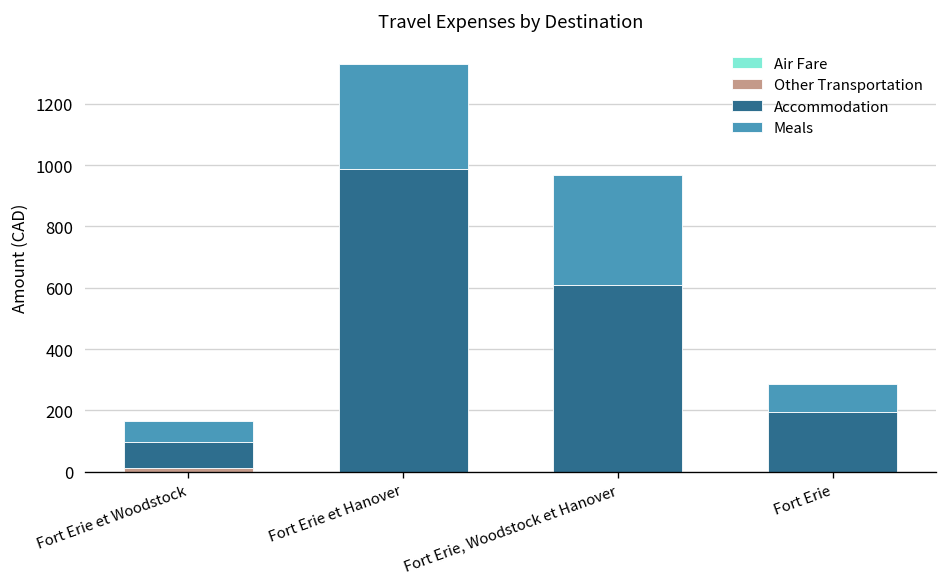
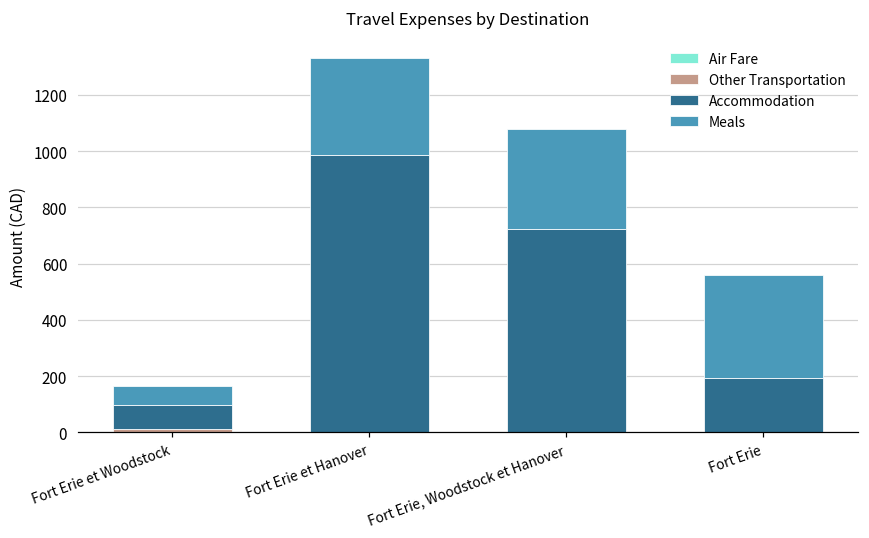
  {
    "Air Fare": {
      "Fort Erie et Woodstock": 0,
      "Fort Erie et Hanover": 0,
      "Fort Erie, Woodstock et Hanover": 0,
      "Fort Erie": 0
    },
    "Other Transportation": {
      "Fort Erie et Woodstock": 10,
      "Fort Erie et Hanover": 0,
      "Fort Erie, Woodstock et Hanover": 0,
      "Fort Erie": 0
    },
    "Accommodation": {
      "Fort Erie et Woodstock": 80,
      "Fort Erie et Hanover": 990,
-     "Fort Erie, Woodstock et Hanover": 610,
+     "Fort Erie, Woodstock et Hanover": 720,
      "Fort Erie": 200
    },
    "Meals": {
      "Fort Erie et Woodstock": 70,
      "Fort Erie et Hanover": 340,
      "Fort Erie, Woodstock et Hanover": 360,
-     "Fort Erie": 90
+     "Fort Erie": 360
    }
  }
